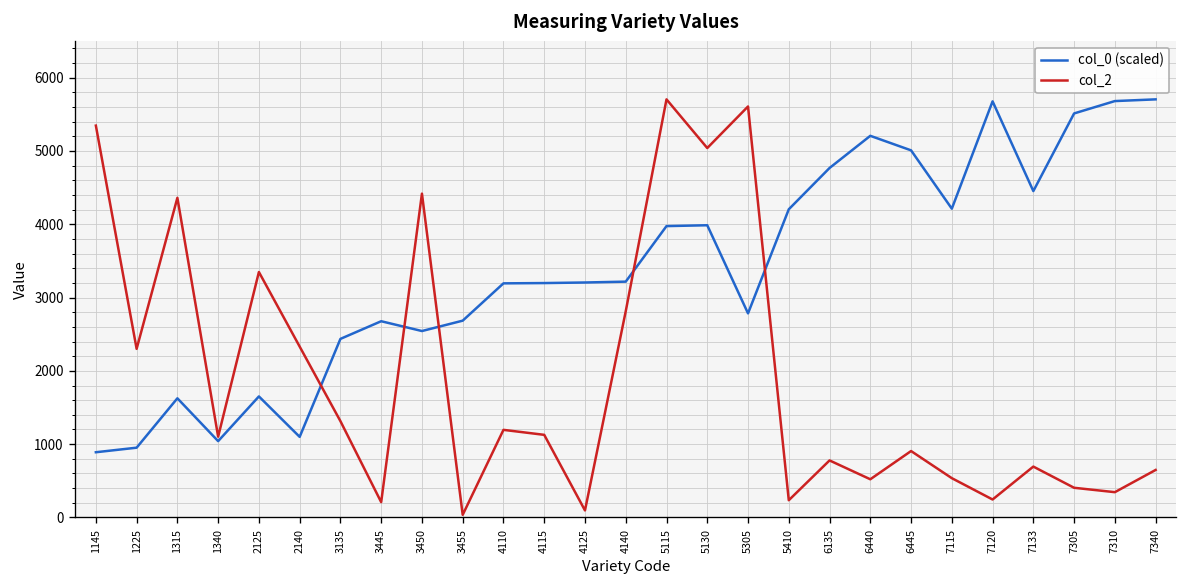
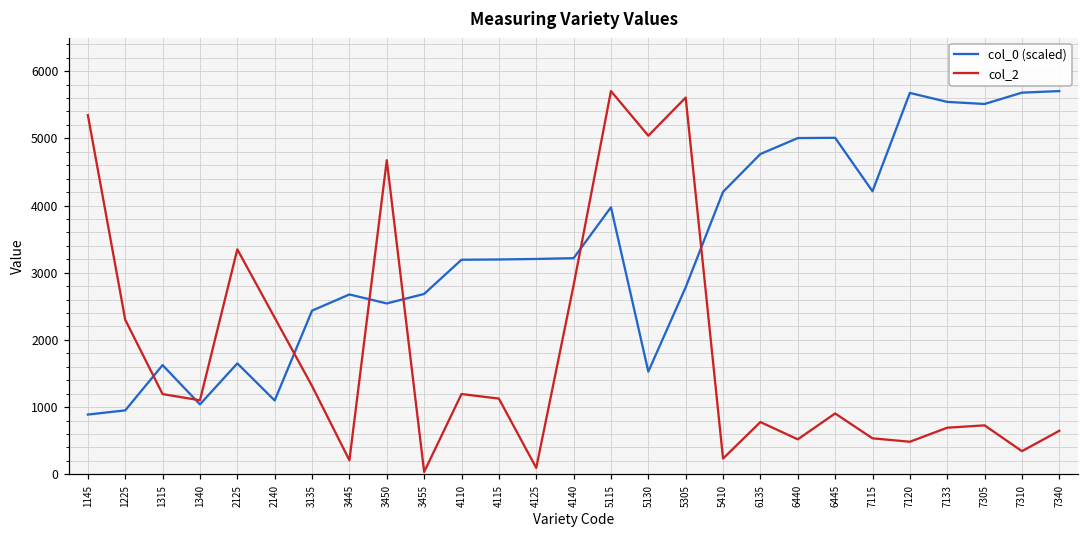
  {
    "col_0 (scaled)": {
      "1145": 900,
      "1225": 1000,
      "1315": 1600,
      "1340": 1000,
      "2125": 1700,
      "2140": 1100,
      "3135": 2400,
      "3445": 2700,
      "3450": 2500,
      "3455": 2700,
      "4110": 3200,
      "4115": 3200,
      "4125": 3200,
      "4140": 3200,
      "5115": 4000,
-     "5130": 4000,
+     "5130": 1500,
      "5305": 2800,
      "5410": 4200,
      "6135": 4800,
-     "6440": 5200,
+     "6440": 5000,
      "6445": 5000,
      "7115": 4200,
      "7120": 5700,
-     "7133": 4500,
+     "7133": 5500,
      "7305": 5500,
      "7310": 5700,
      "7340": 5700
    },
    "col_2": {
      "1145": 5300,
      "1225": 2300,
-     "1315": 4400,
+     "1315": 1200,
      "1340": 1100,
      "2125": 3300,
      "2140": 2300,
      "3135": 1300,
      "3445": 200,
-     "3450": 4400,
+     "3450": 4700,
      "3455": 0,
      "4110": 1200,
      "4115": 1100,
      "4125": 100,
      "4140": 2800,
      "5115": 5700,
      "5130": 5000,
      "5305": 5600,
      "5410": 200,
      "6135": 800,
      "6440": 500,
      "6445": 900,
      "7115": 500,
-     "7120": 200,
+     "7120": 500,
      "7133": 700,
-     "7305": 400,
+     "7305": 700,
      "7310": 300,
      "7340": 600
    }
  }
